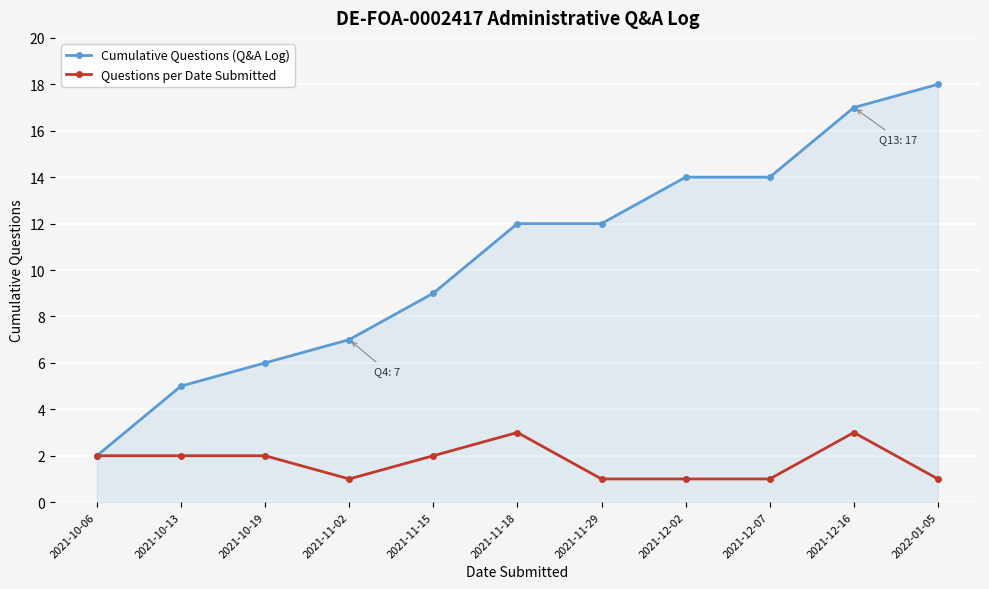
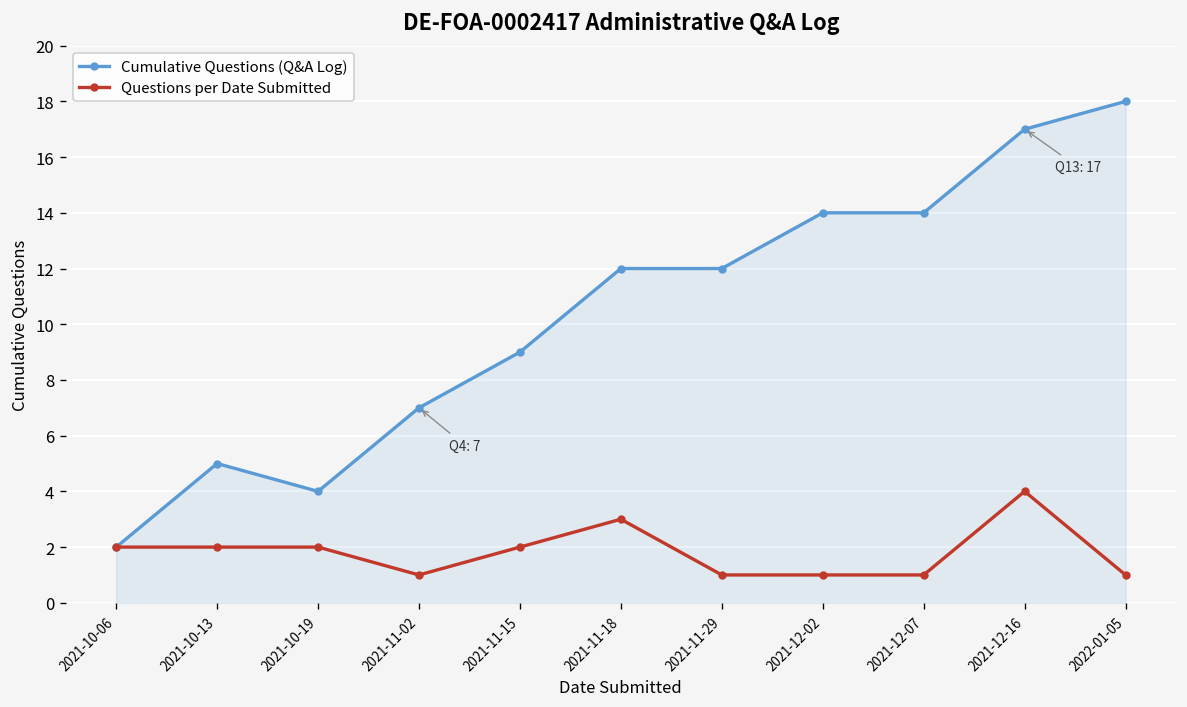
  {
    "Cumulative Questions (Q&A Log)": {
      "2021-10-13": 5,
-     "2021-10-19": 6,
+     "2021-10-19": 4,
      "2021-11-15": 9,
      "2021-11-18": 12,
      "2021-11-29": 12,
      "2021-12-02": 14,
      "2021-12-07": 14,
      "2022-01-05": 18
    },
    "Questions per Date Submitted": {
      "2021-10-13": 2,
      "2021-10-19": 2,
      "2021-11-02": 1,
      "2021-11-15": 2,
      "2021-11-18": 3,
      "2021-11-29": 1,
      "2021-12-02": 1,
      "2021-12-07": 1,
-     "2021-12-16": 3,
+     "2021-12-16": 4,
      "2022-01-05": 1
    }
  }
